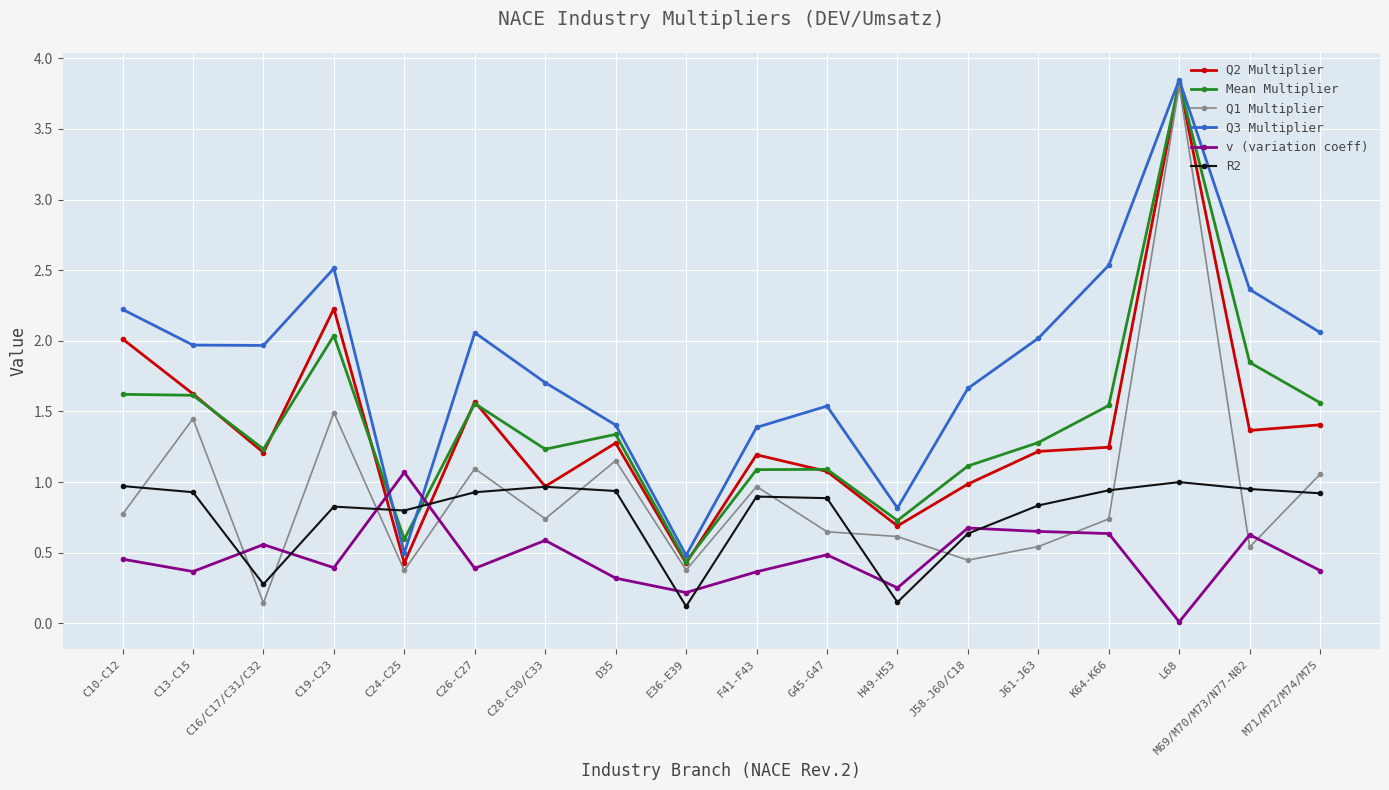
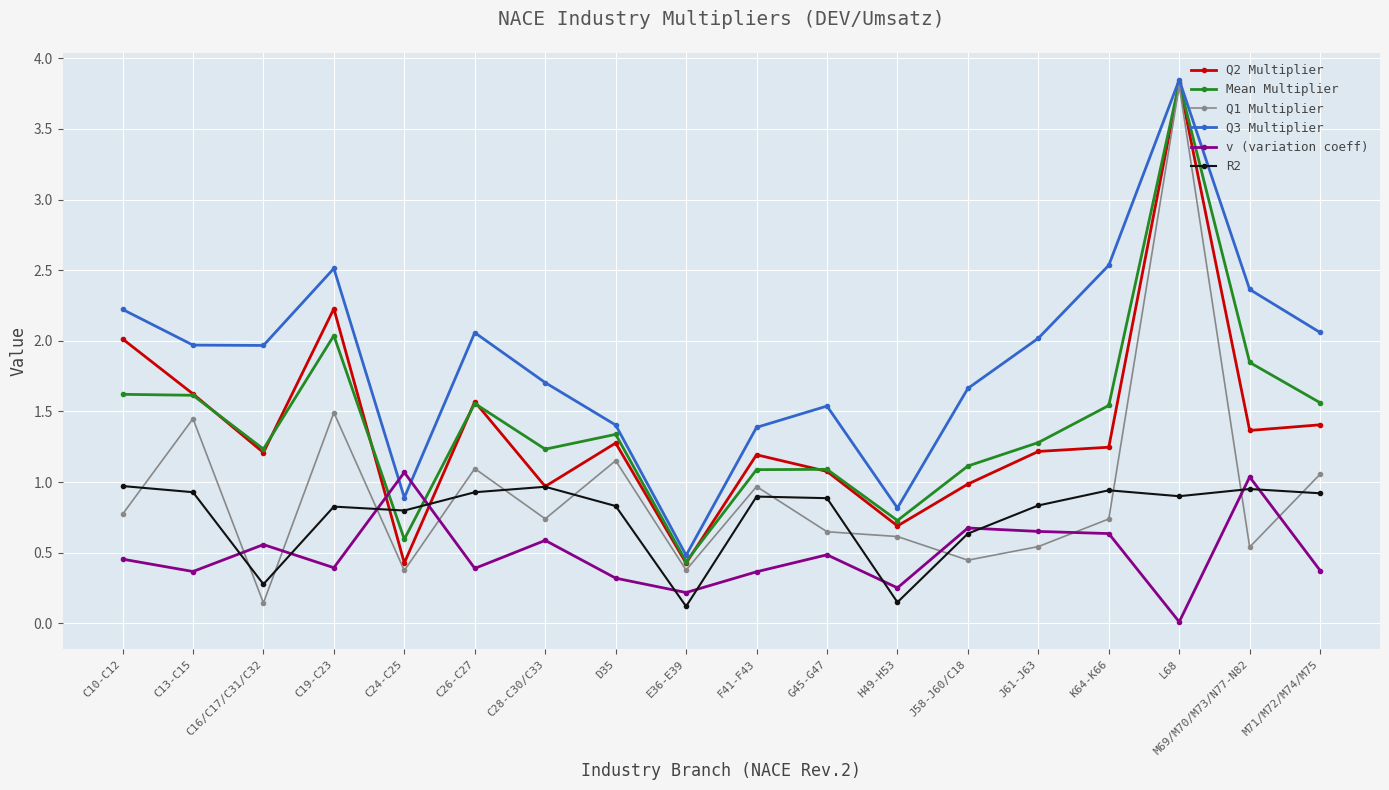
  {
    "Q2 Multiplier": {
      "C10-C12": 2.01,
      "C16/C17/C31/C32": 1.21,
      "C19-C23": 2.23,
      "C24-C25": 0.43,
      "D35": 1.28,
      "F41-F43": 1.19,
      "H49-H53": 0.69,
      "J58-J60/C18": 0.99,
      "J61-J63": 1.22,
      "K64-K66": 1.25,
      "M69/M70/M73/N77-N82": 1.37,
      "M71/M72/M74/M75": 1.41
    },
    "Mean Multiplier": {
      "C10-C12": 1.62,
      "C16/C17/C31/C32": 1.23,
      "C19-C23": 2.04,
      "C24-C25": 0.60,
      "C28-C30/C33": 1.23,
      "D35": 1.34,
      "F41-F43": 1.09,
      "H49-H53": 0.73,
      "J58-J60/C18": 1.11,
      "J61-J63": 1.28,
      "K64-K66": 1.54,
      "M69/M70/M73/N77-N82": 1.85,
      "M71/M72/M74/M75": 1.56
    },
    "Q1 Multiplier": {
      "C10-C12": 0.77,
      "C13-C15": 1.45,
      "C16/C17/C31/C32": 0.14,
      "C19-C23": 1.49,
      "C24-C25": 0.37,
      "C26-C27": 1.10,
      "C28-C30/C33": 0.74,
      "D35": 1.15,
      "E36-E39": 0.38,
      "F41-F43": 0.97,
      "G45-G47": 0.65,
      "H49-H53": 0.61,
      "J58-J60/C18": 0.45,
      "J61-J63": 0.54,
      "K64-K66": 0.74,
      "L68": 3.81,
      "M69/M70/M73/N77-N82": 0.54,
      "M71/M72/M74/M75": 1.06
    },
    "Q3 Multiplier": {
      "C10-C12": 2.22,
      "C13-C15": 1.97,
      "C16/C17/C31/C32": 1.97,
      "C19-C23": 2.51,
-     "C24-C25": 0.50,
+     "C24-C25": 0.89,
      "C26-C27": 2.06,
      "C28-C30/C33": 1.70,
      "D35": 1.40,
      "E36-E39": 0.48,
      "F41-F43": 1.39,
      "G45-G47": 1.54,
      "H49-H53": 0.82,
      "J58-J60/C18": 1.66,
      "J61-J63": 2.02,
      "K64-K66": 2.53,
      "L68": 3.85,
      "M69/M70/M73/N77-N82": 2.36,
      "M71/M72/M74/M75": 2.06
    },
    "v (variation coeff)": {
      "C10-C12": 0.45,
      "C13-C15": 0.37,
      "C16/C17/C31/C32": 0.56,
      "C19-C23": 0.39,
      "C24-C25": 1.07,
      "C26-C27": 0.39,
      "C28-C30/C33": 0.59,
      "D35": 0.32,
      "E36-E39": 0.22,
      "F41-F43": 0.37,
      "G45-G47": 0.49,
      "H49-H53": 0.25,
      "J58-J60/C18": 0.68,
      "J61-J63": 0.65,
      "K64-K66": 0.64,
      "L68": 0.01,
-     "M69/M70/M73/N77-N82": 0.63,
+     "M69/M70/M73/N77-N82": 1.04,
      "M71/M72/M74/M75": 0.37
    },
    "R2": {
      "C10-C12": 0.97,
      "C13-C15": 0.93,
      "C16/C17/C31/C32": 0.28,
      "C19-C23": 0.83,
      "C24-C25": 0.80,
      "C26-C27": 0.93,
-     "D35": 0.94,
+     "D35": 0.83,
      "E36-E39": 0.12,
      "F41-F43": 0.90,
      "G45-G47": 0.89,
      "H49-H53": 0.15,
      "J58-J60/C18": 0.64,
      "J61-J63": 0.83,
      "K64-K66": 0.94,
-     "L68": 1.0,
+     "L68": 0.9,
      "M69/M70/M73/N77-N82": 0.95,
      "M71/M72/M74/M75": 0.92
    }
  }
